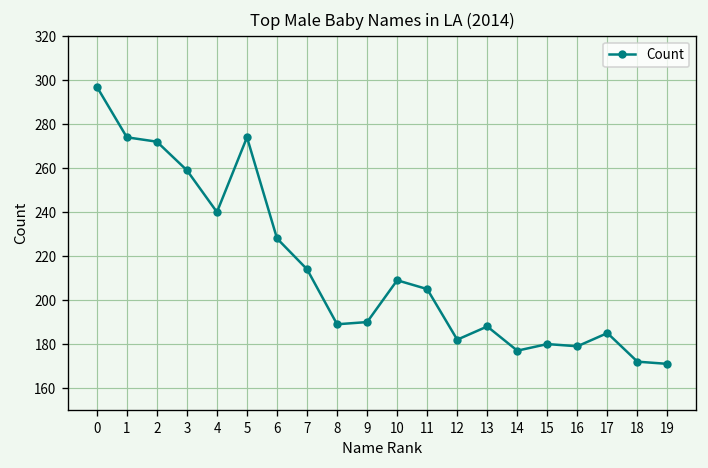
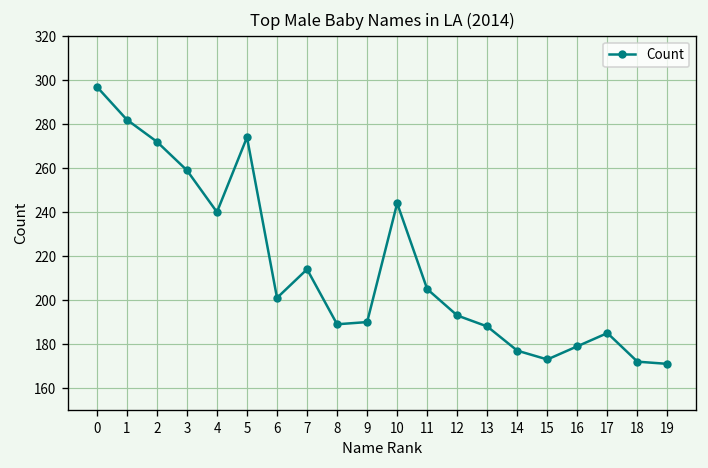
  {
    "0": 297,
-   "1": 274,
+   "1": 282,
    "2": 272,
    "3": 259,
    "4": 240,
    "5": 274,
-   "6": 228,
+   "6": 201,
    "7": 214,
    "8": 189,
    "9": 190,
-   "10": 209,
+   "10": 244,
    "11": 205,
-   "12": 182,
+   "12": 193,
    "13": 188,
    "14": 177,
-   "15": 180,
+   "15": 173,
    "16": 179,
    "17": 185,
    "18": 172,
    "19": 171
  }
